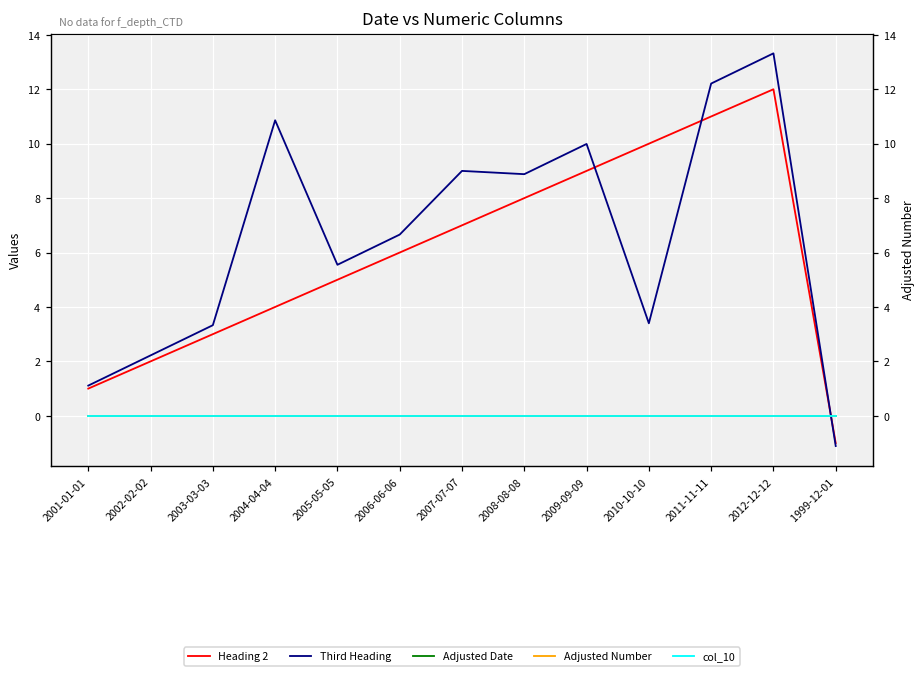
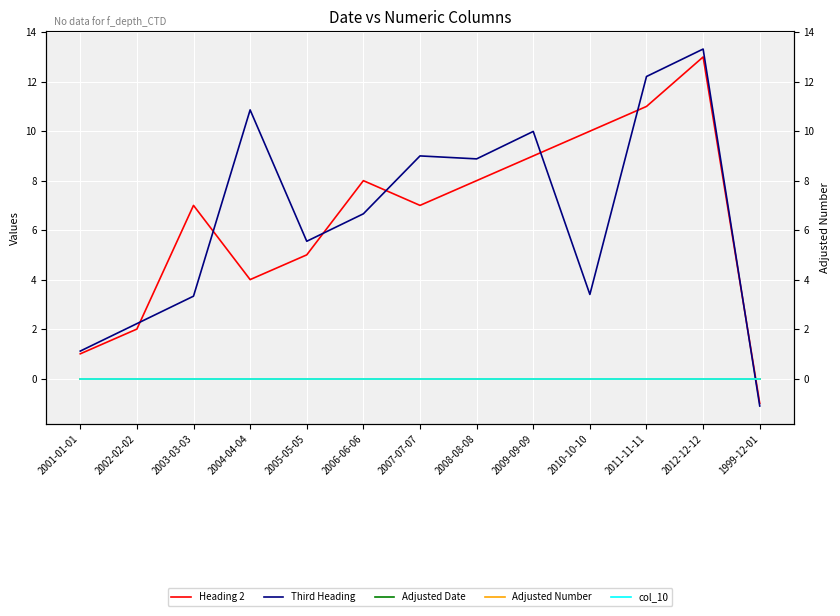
  {
    "Heading 2": {
      "2001-01-01": 1,
      "2002-02-02": 2,
-     "2003-03-03": 3,
+     "2003-03-03": 7,
      "2004-04-04": 4,
      "2005-05-05": 5,
-     "2006-06-06": 6,
+     "2006-06-06": 8,
      "2007-07-07": 7,
      "2008-08-08": 8,
      "2009-09-09": 9,
      "2010-10-10": 10,
      "2011-11-11": 11,
-     "2012-12-12": 12,
+     "2012-12-12": 13,
      "1999-12-01": -1
    },
    "Third Heading": {
      "2001-01-01": 1.1,
      "2002-02-02": 2.2,
      "2003-03-03": 3.3,
      "2004-04-04": 10.9,
      "2005-05-05": 5.6,
      "2006-06-06": 6.7,
      "2007-07-07": 9,
      "2008-08-08": 8.9,
      "2009-09-09": 10,
      "2010-10-10": 3.4,
      "2011-11-11": 12.2,
      "2012-12-12": 13.3,
      "1999-12-01": -1.1
    },
    "col_10": {
      "2001-01-01": 0,
      "2002-02-02": 0,
      "2003-03-03": 0,
      "2004-04-04": 0,
      "2005-05-05": 0,
      "2006-06-06": 0,
      "2007-07-07": 0,
      "2008-08-08": 0,
      "2009-09-09": 0,
      "2010-10-10": 0,
      "2011-11-11": 0,
      "2012-12-12": 0,
      "1999-12-01": 0
    }
  }
